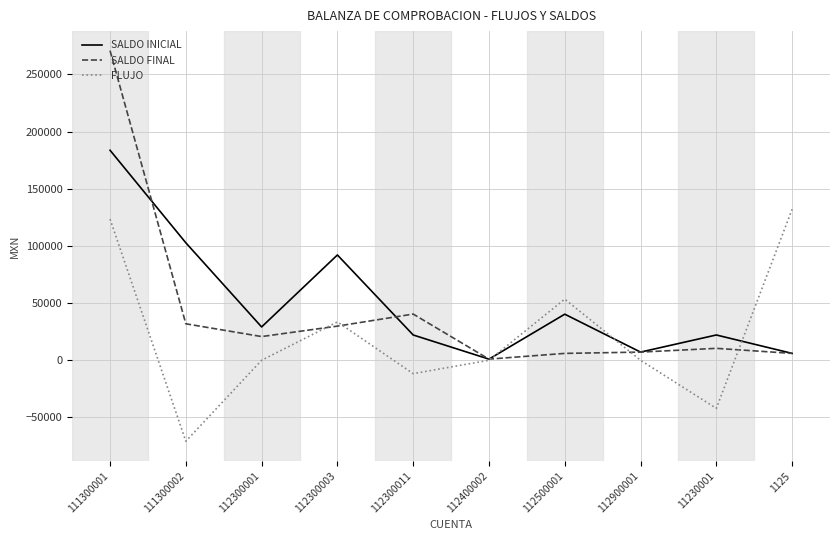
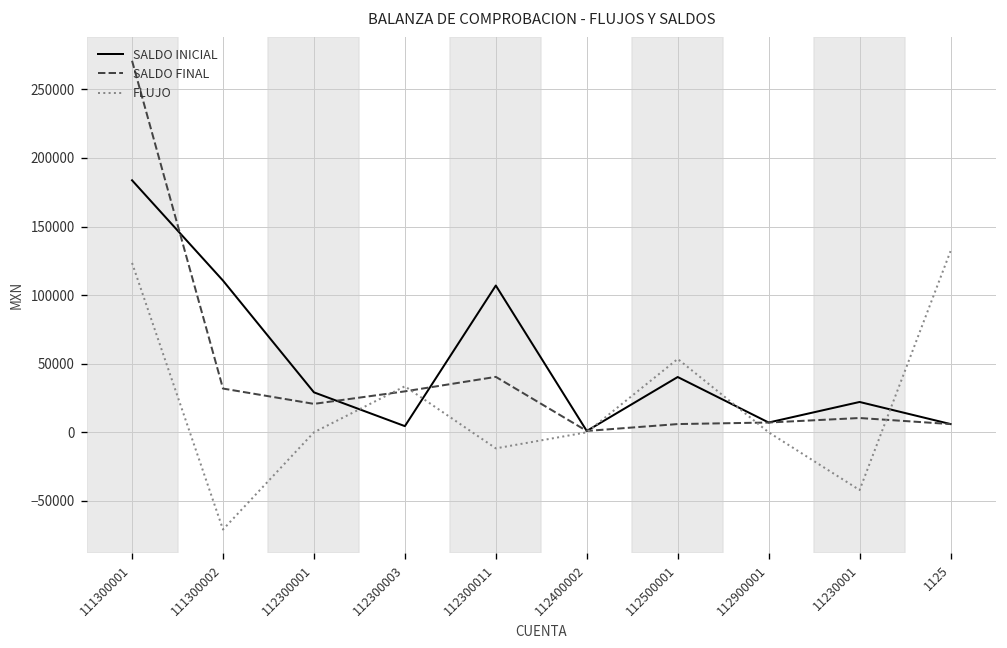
  {
    "SALDO INICIAL": {
      "111300001": 184000,
-     "111300002": 103000,
+     "111300002": 111000,
      "112300001": 29000,
-     "112300003": 92000,
-     "112300011": 22000,
+     "112300003": 5000,
+     "112300011": 107000,
      "112500001": 40000,
      "11230001": 22000
    },
    "SALDO FINAL": {
      "111300001": 271000,
      "111300002": 32000,
      "112300001": 21000,
      "112300003": 30000,
      "112300011": 40000,
      "112500001": 6000,
      "11230001": 10000
    },
    "FLUJO": {
      "111300001": 123000,
      "111300002": -71000,
      "112300001": 0,
      "112300003": 34000,
      "112300011": -12000,
      "112500001": 53000,
      "112900001": 0,
      "11230001": -42000,
      "1125": 132000
    }
  }
